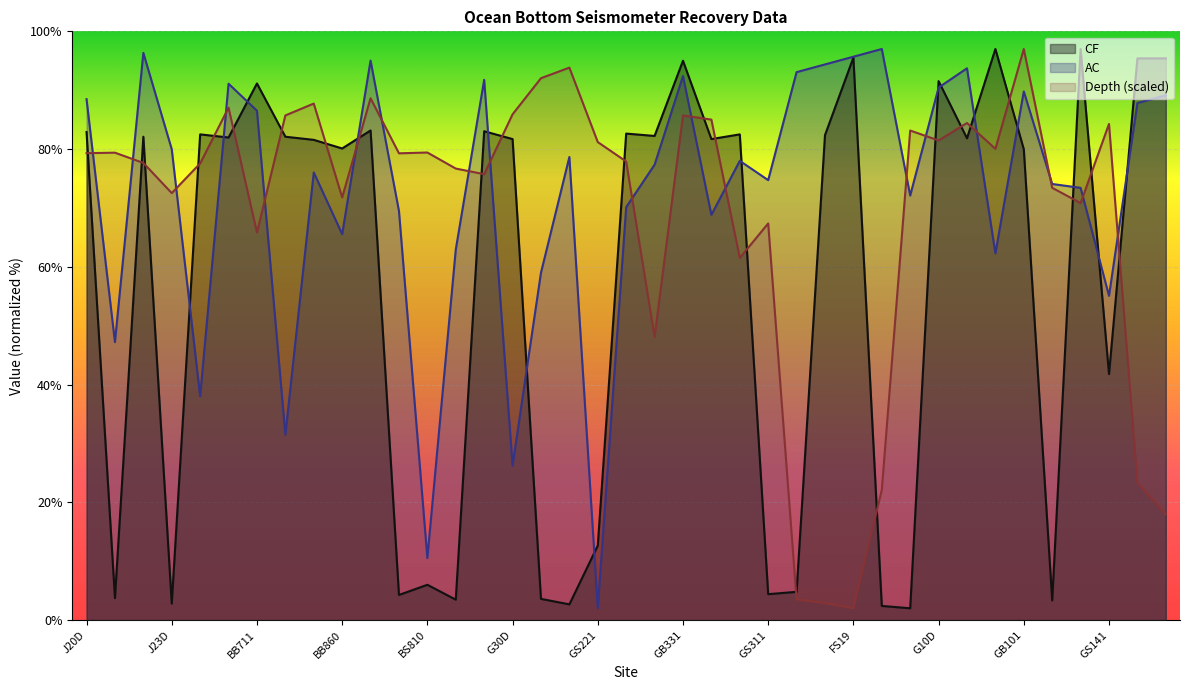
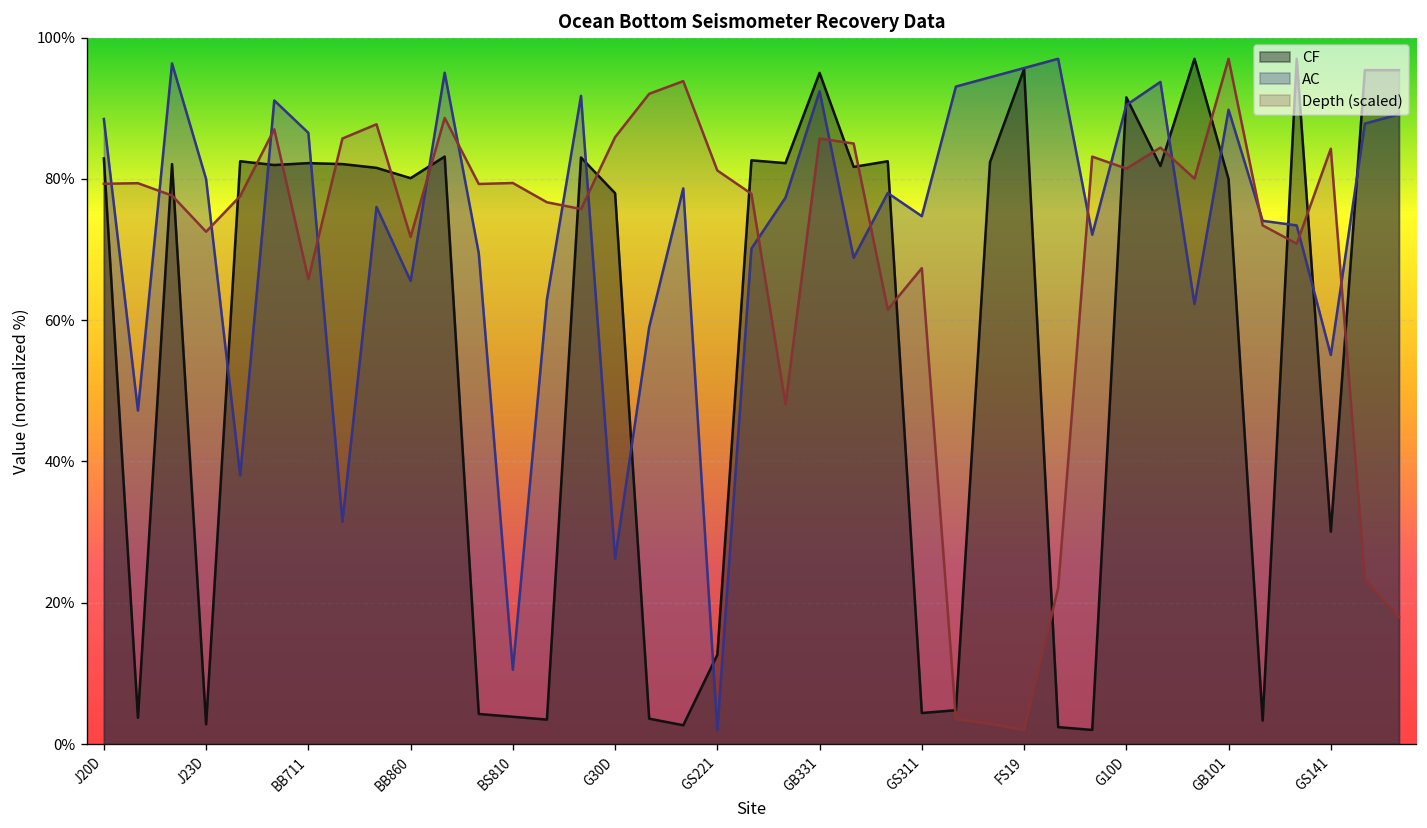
  {
    "CF": {
      "J20D": "83%",
      "J23D": "3%",
-     "BB711": "91%",
+     "BB711": "82%",
      "BB860": "80%",
-     "BS810": "6%",
-     "G30D": "82%",
+     "BS810": "4%",
+     "G30D": "78%",
      "GS221": "13%",
      "GB331": "95%",
      "GS311": "4%",
      "G10D": "92%",
      "GB101": "80%",
-     "GS141": "42%"
+     "GS141": "30%"
    }
  }
